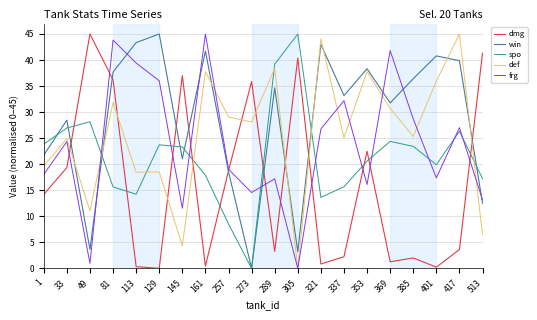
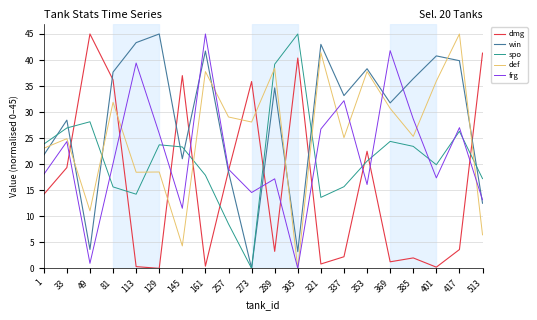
  {
    "dmg": {
      "1": 14,
      "33": 19,
      "49": 45,
      "81": 36,
      "113": 0,
      "129": 0,
      "145": 37,
      "161": 0,
      "273": 36,
      "289": 3,
      "305": 40,
      "321": 1,
      "337": 2,
      "353": 22,
      "369": 1,
      "385": 2,
      "401": 0,
      "417": 4,
      "513": 41
    },
    "def": {
-     "1": 20,
+     "1": 23,
      "33": 25,
      "49": 11,
      "81": 32,
      "113": 18,
      "129": 19,
      "145": 4,
      "161": 38,
      "257": 29,
      "273": 28,
      "289": 38,
-     "321": 44,
+     "321": 41,
      "337": 25,
      "353": 38,
      "369": 31,
      "385": 25,
      "401": 36,
      "417": 45,
      "513": 6
    },
    "frg": {
      "1": 18,
      "33": 24,
      "49": 1,
-     "81": 44,
+     "81": 20,
      "113": 39,
-     "129": 36,
+     "129": 26,
      "145": 12,
      "161": 45,
      "273": 15,
      "289": 17,
      "321": 27,
      "337": 32,
      "353": 16,
      "369": 42,
      "385": 29,
      "401": 17,
      "417": 27,
      "513": 13
    }
  }
